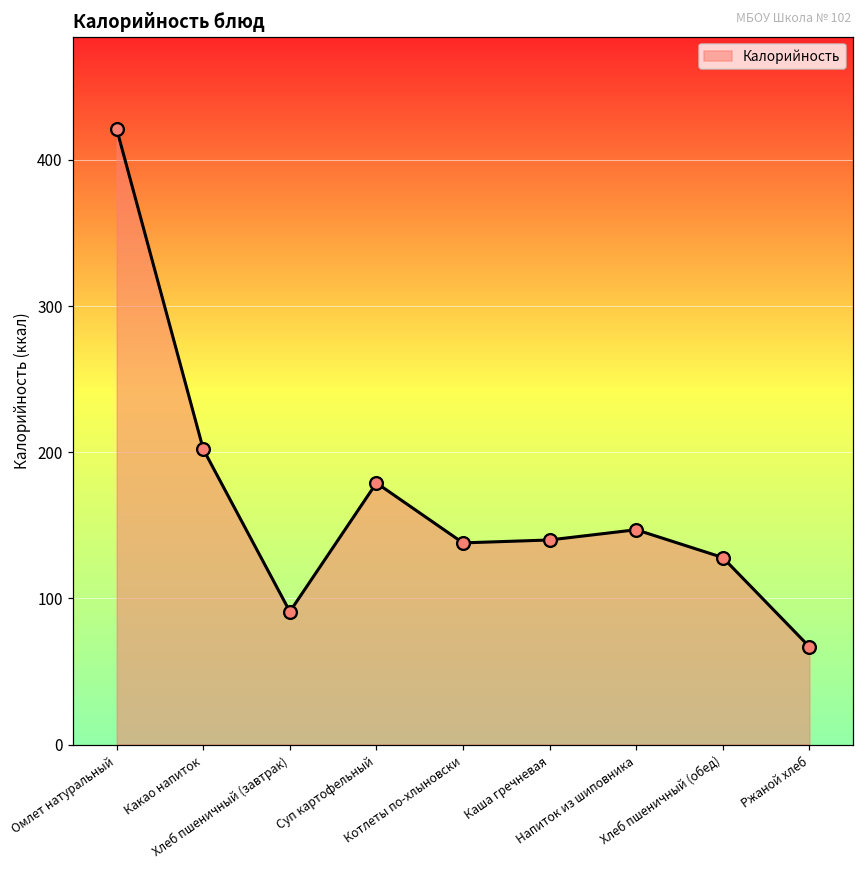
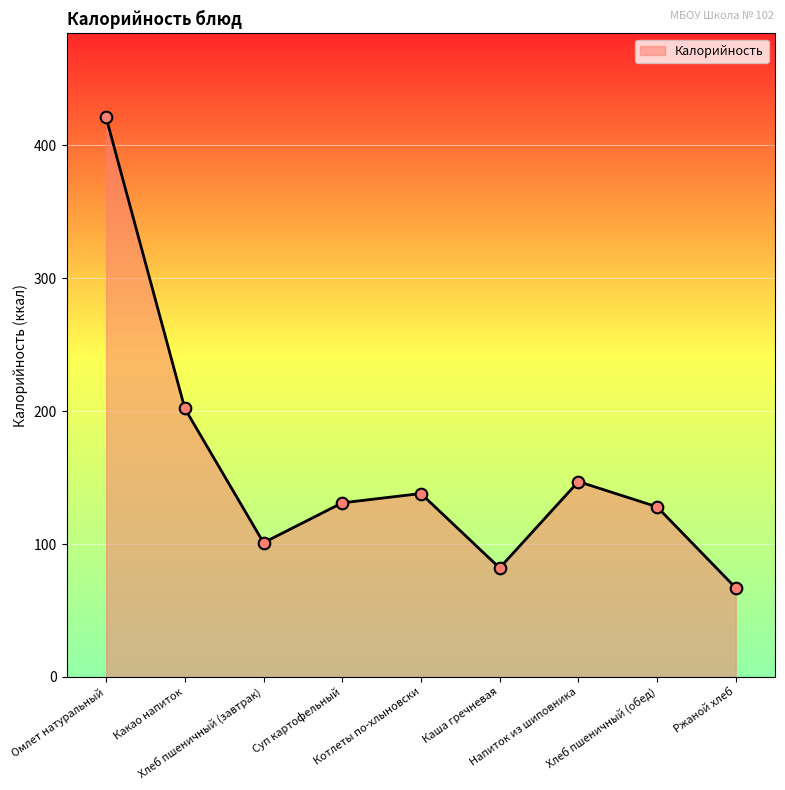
  {
    "Омлет натуральный": 421,
    "Какао напиток": 202,
-   "Хлеб пшеничный (завтрак)": 91,
-   "Суп картофельный": 179,
+   "Хлеб пшеничный (завтрак)": 101,
+   "Суп картофельный": 131,
    "Котлеты по-хлыновски": 138,
-   "Каша гречневая": 140,
+   "Каша гречневая": 82,
    "Напиток из шиповника": 147,
    "Хлеб пшеничный (обед)": 128,
    "Ржаной хлеб": 67
  }
